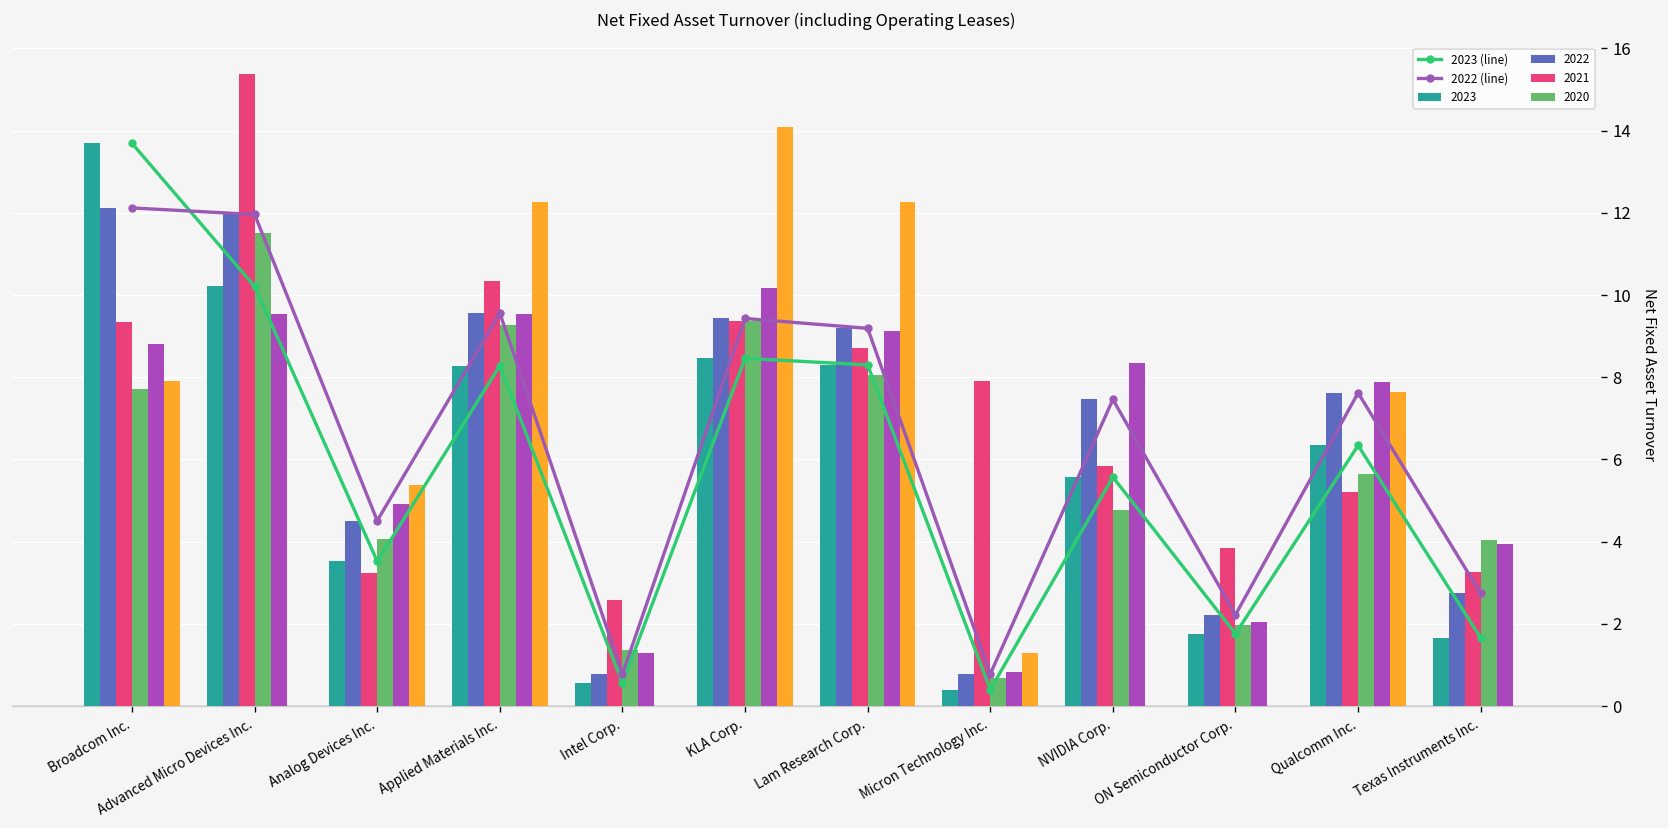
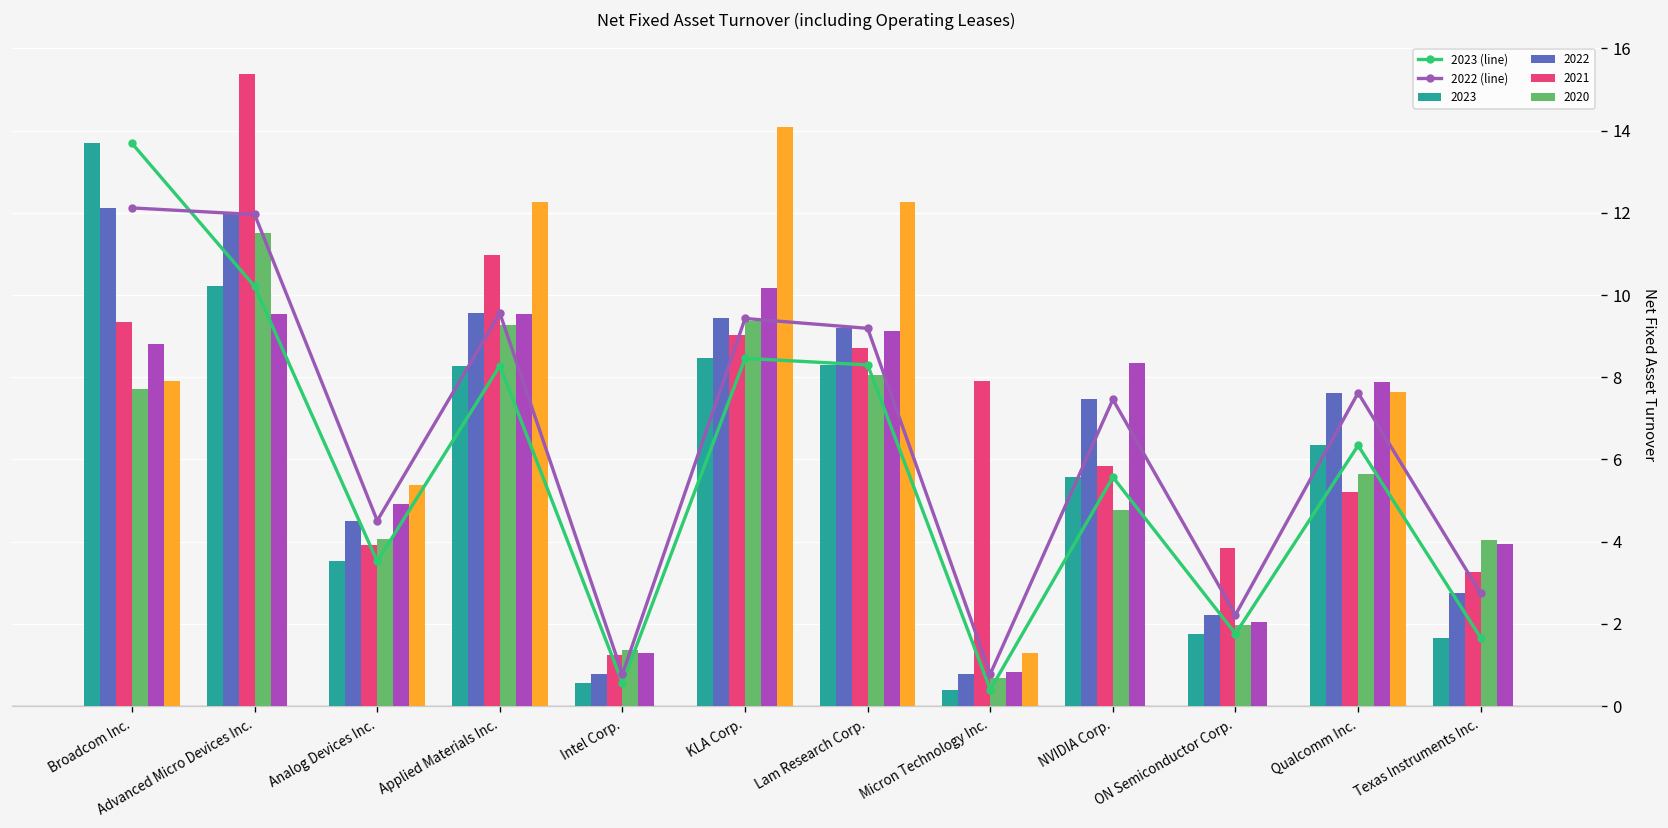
  {
    "2022": {
      "Broadcom Inc.": 12.1,
      "Advanced Micro Devices Inc.": 12.0,
      "Analog Devices Inc.": 4.5,
      "Applied Materials Inc.": 9.6,
      "Intel Corp.": 0.8,
      "KLA Corp.": 9.4,
      "Lam Research Corp.": 9.2,
      "Micron Technology Inc.": 0.8,
      "NVIDIA Corp.": 7.5,
      "ON Semiconductor Corp.": 2.2,
      "Qualcomm Inc.": 7.6,
      "Texas Instruments Inc.": 2.7
    },
    "2021": {
      "Broadcom Inc.": 9.4,
      "Advanced Micro Devices Inc.": 15.4,
-     "Analog Devices Inc.": 3.2,
-     "Applied Materials Inc.": 10.4,
-     "Intel Corp.": 2.6,
-     "KLA Corp.": 9.4,
+     "Analog Devices Inc.": 3.9,
+     "Applied Materials Inc.": 11.0,
+     "Intel Corp.": 1.2,
+     "KLA Corp.": 9.0,
      "Lam Research Corp.": 8.7,
      "Micron Technology Inc.": 7.9,
      "NVIDIA Corp.": 5.8,
      "ON Semiconductor Corp.": 3.9,
      "Qualcomm Inc.": 5.2,
      "Texas Instruments Inc.": 3.3
    }
  }
